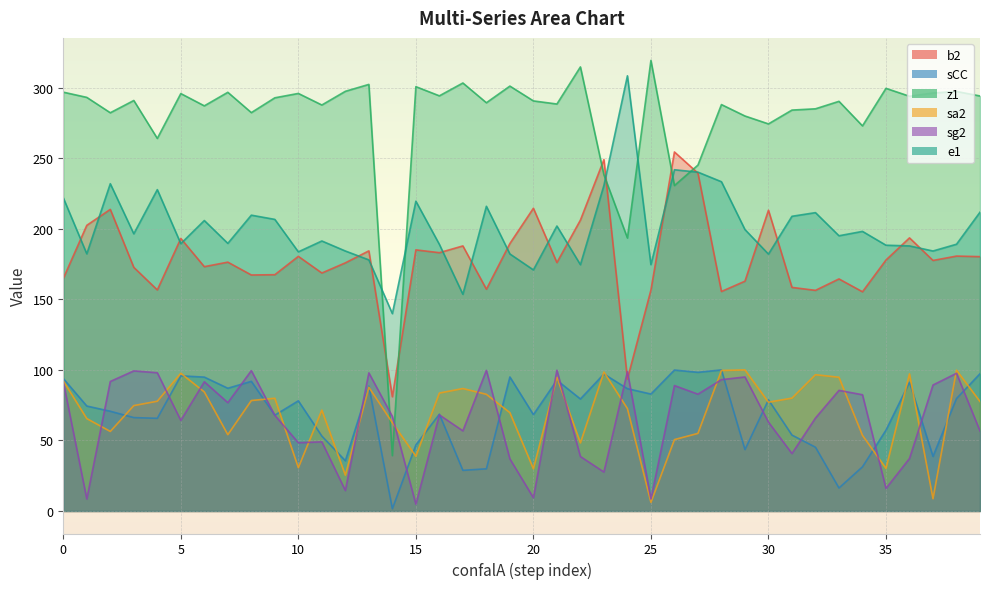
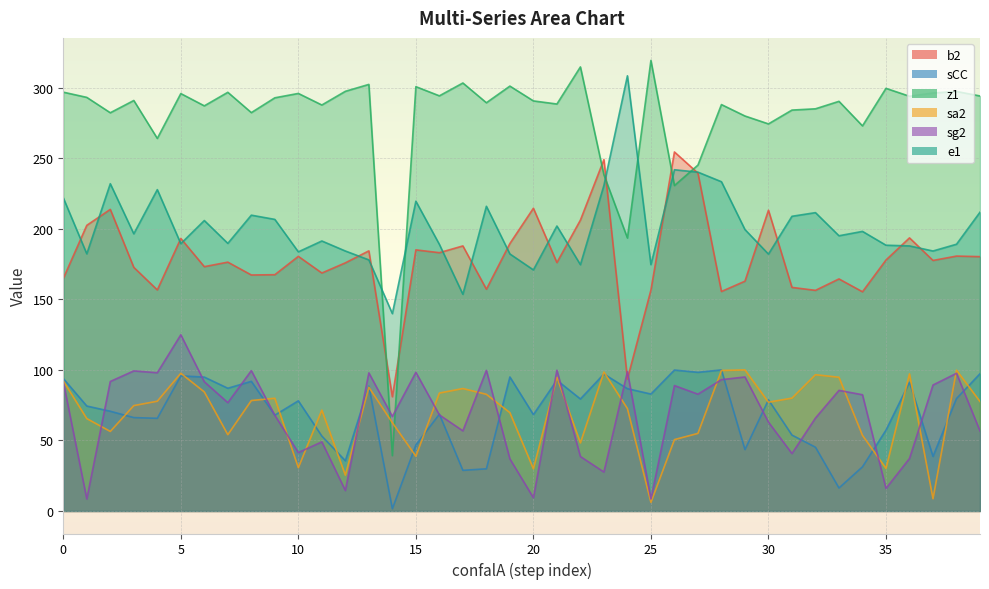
  {
    "sg2": {
-     "5": 64,
-     "10": 48,
-     "15": 5,
+     "5": 125,
+     "10": 41,
+     "15": 98,
      "20": 9,
      "25": 9,
      "30": 63,
      "35": 16
    }
  }
